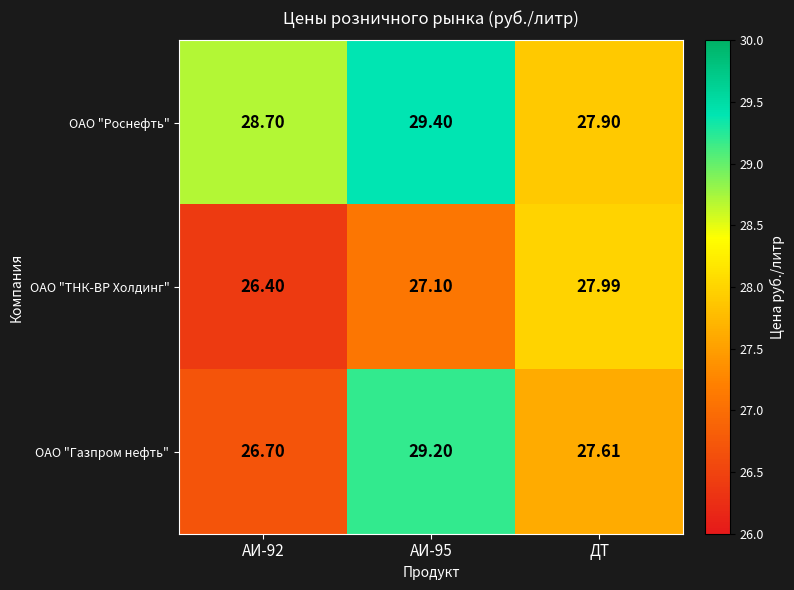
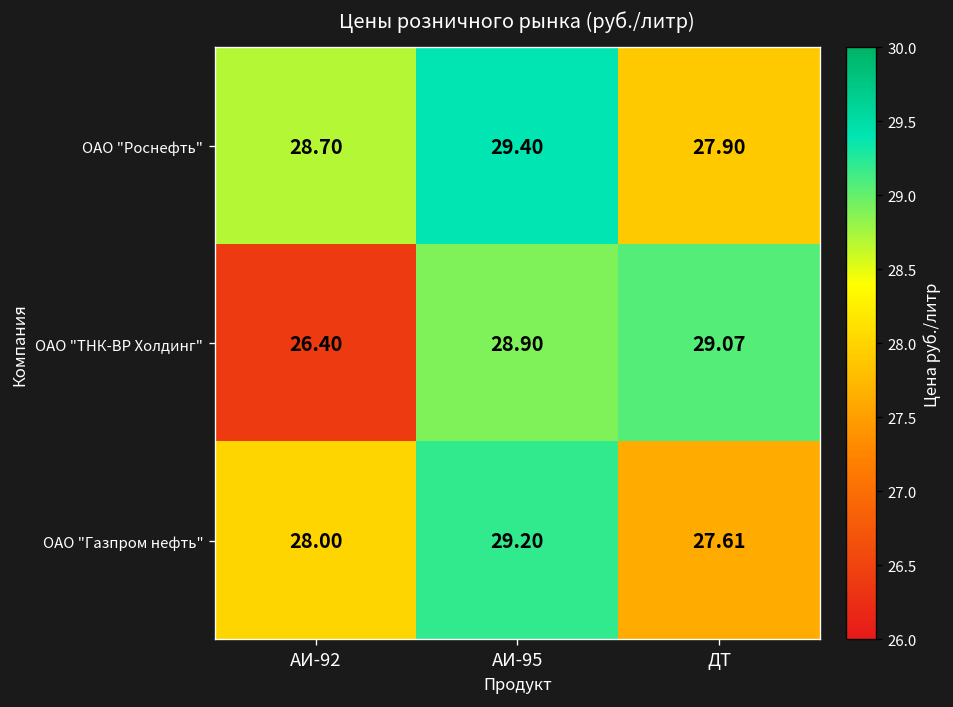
  {
    "ОАО \"Роснефть\"": {
      "АИ-92": 28.70,
      "АИ-95": 29.40,
      "ДТ": 27.90
    },
    "ОАО \"ТНК-ВР Холдинг\"": {
      "АИ-92": 26.40,
-     "АИ-95": 27.10,
-     "ДТ": 27.99
+     "АИ-95": 28.90,
+     "ДТ": 29.07
    },
    "ОАО \"Газпром нефть\"": {
-     "АИ-92": 26.70,
+     "АИ-92": 28.00,
      "АИ-95": 29.20,
      "ДТ": 27.61
    }
  }
